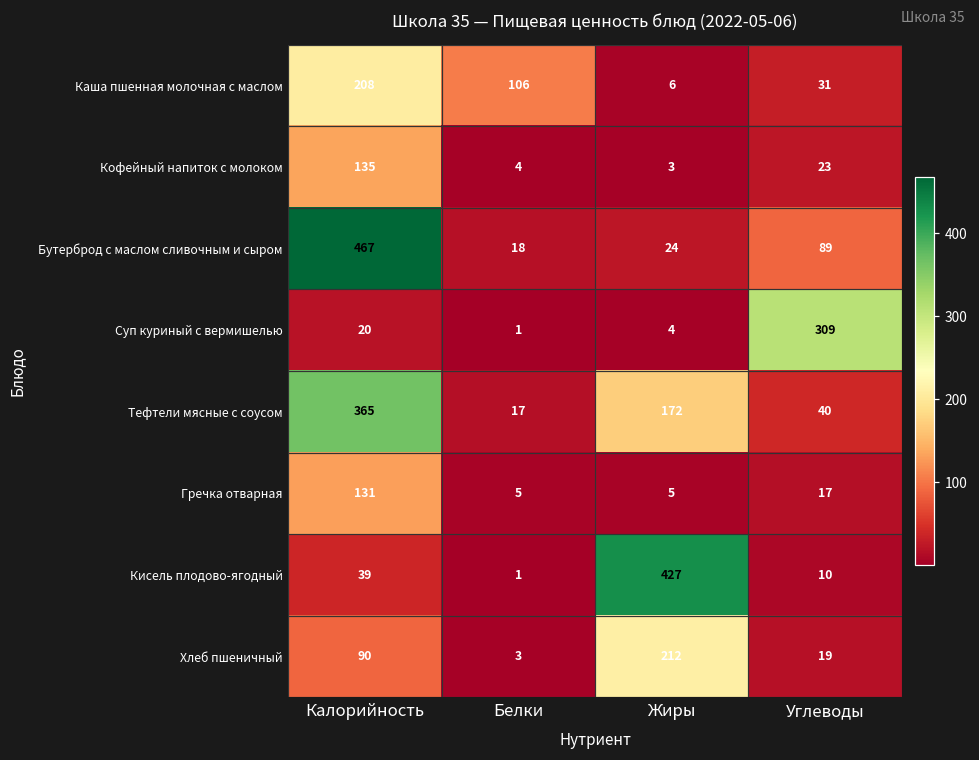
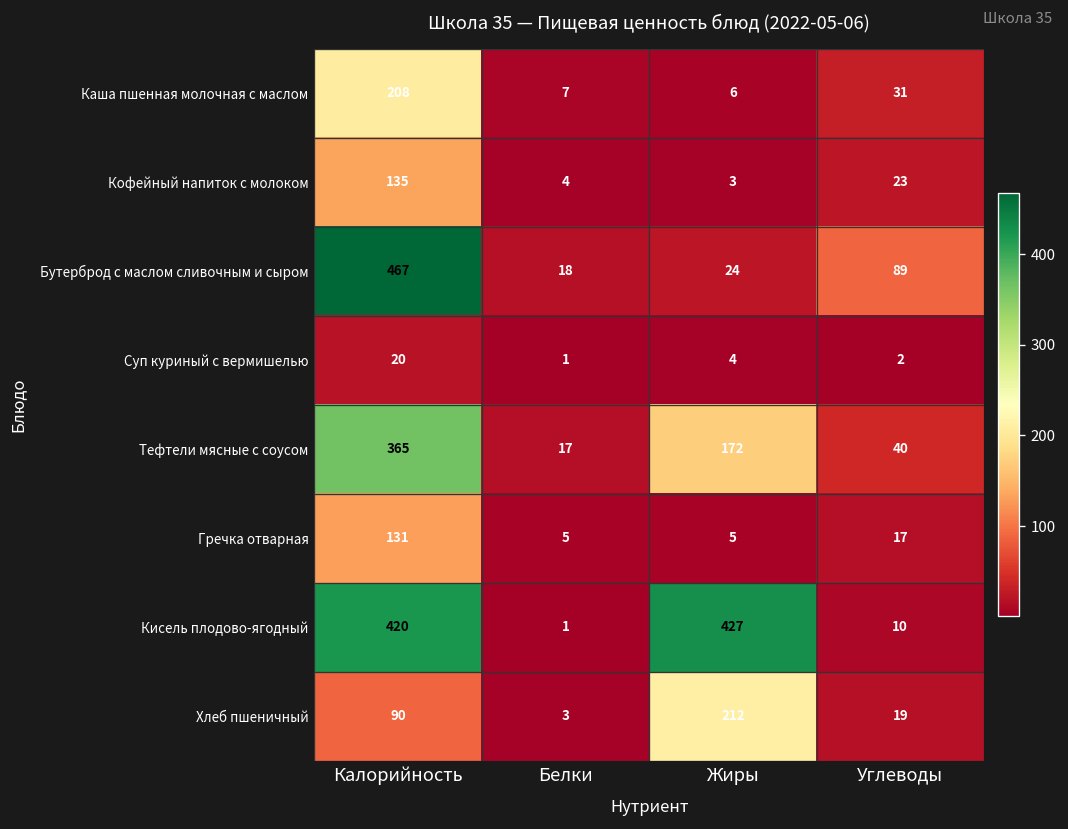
  {
    "Каша пшенная молочная с маслом": {
      "Калорийность": 208,
-     "Белки": 106,
+     "Белки": 7,
      "Жиры": 6,
      "Углеводы": 31
    },
    "Кофейный напиток с молоком": {
      "Калорийность": 135,
      "Белки": 4,
      "Жиры": 3,
      "Углеводы": 23
    },
    "Бутерброд с маслом сливочным и сыром": {
      "Калорийность": 467,
      "Белки": 18,
      "Жиры": 24,
      "Углеводы": 89
    },
    "Суп куриный с вермишелью": {
      "Калорийность": 20,
      "Белки": 1,
      "Жиры": 4,
-     "Углеводы": 309
+     "Углеводы": 2
    },
    "Тефтели мясные с соусом": {
      "Калорийность": 365,
      "Белки": 17,
      "Жиры": 172,
      "Углеводы": 40
    },
    "Гречка отварная": {
      "Калорийность": 131,
      "Белки": 5,
      "Жиры": 5,
      "Углеводы": 17
    },
    "Кисель плодово-ягодный": {
-     "Калорийность": 39,
+     "Калорийность": 420,
      "Белки": 1,
      "Жиры": 427,
      "Углеводы": 10
    },
    "Хлеб пшеничный": {
      "Калорийность": 90,
      "Белки": 3,
      "Жиры": 212,
      "Углеводы": 19
    }
  }
